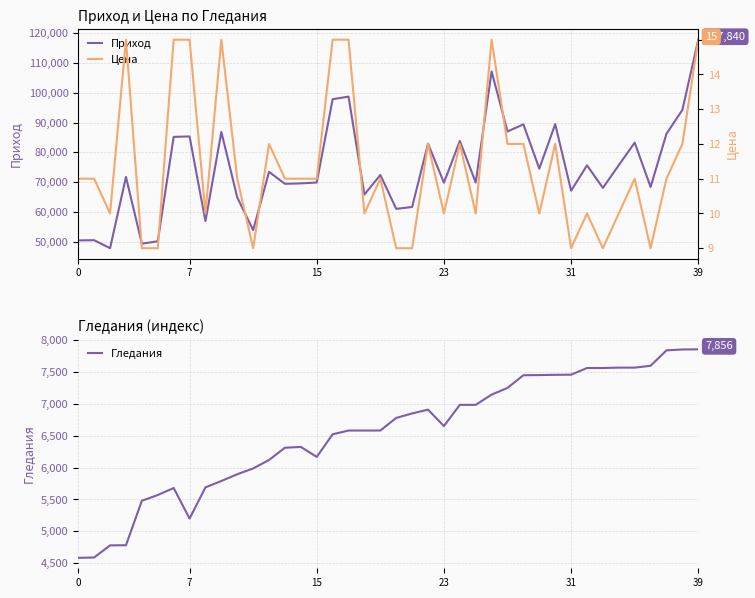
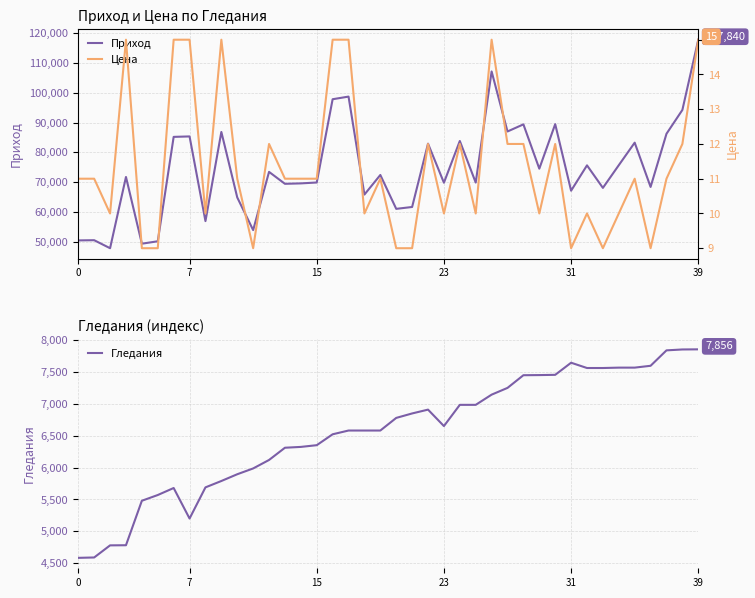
  {
    "Гледания (индекс)": {
      "0": "4,600",
      "7": "5,200",
-     "15": "6,200",
+     "15": "6,400",
      "23": "6,700",
-     "31": "7,500"
+     "31": "7,600"
    }
  }
